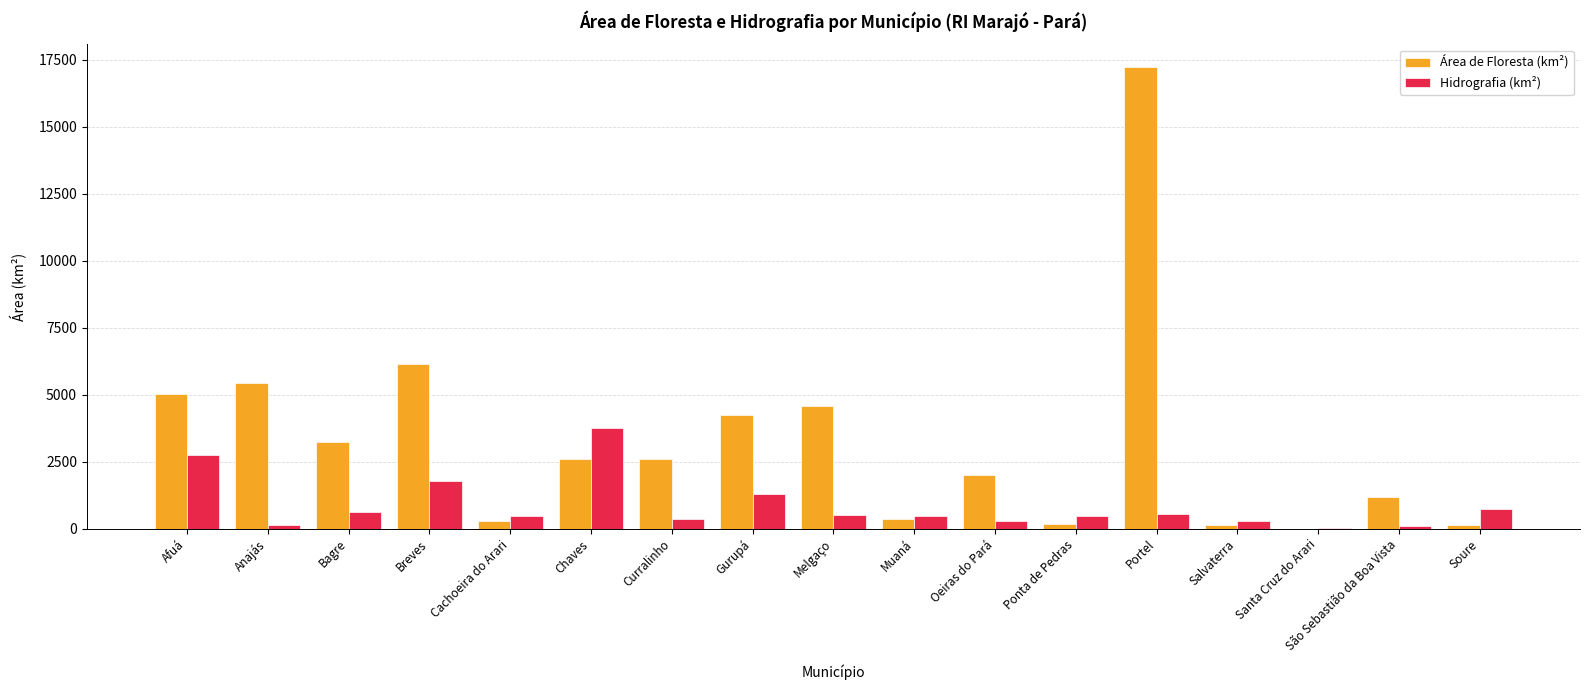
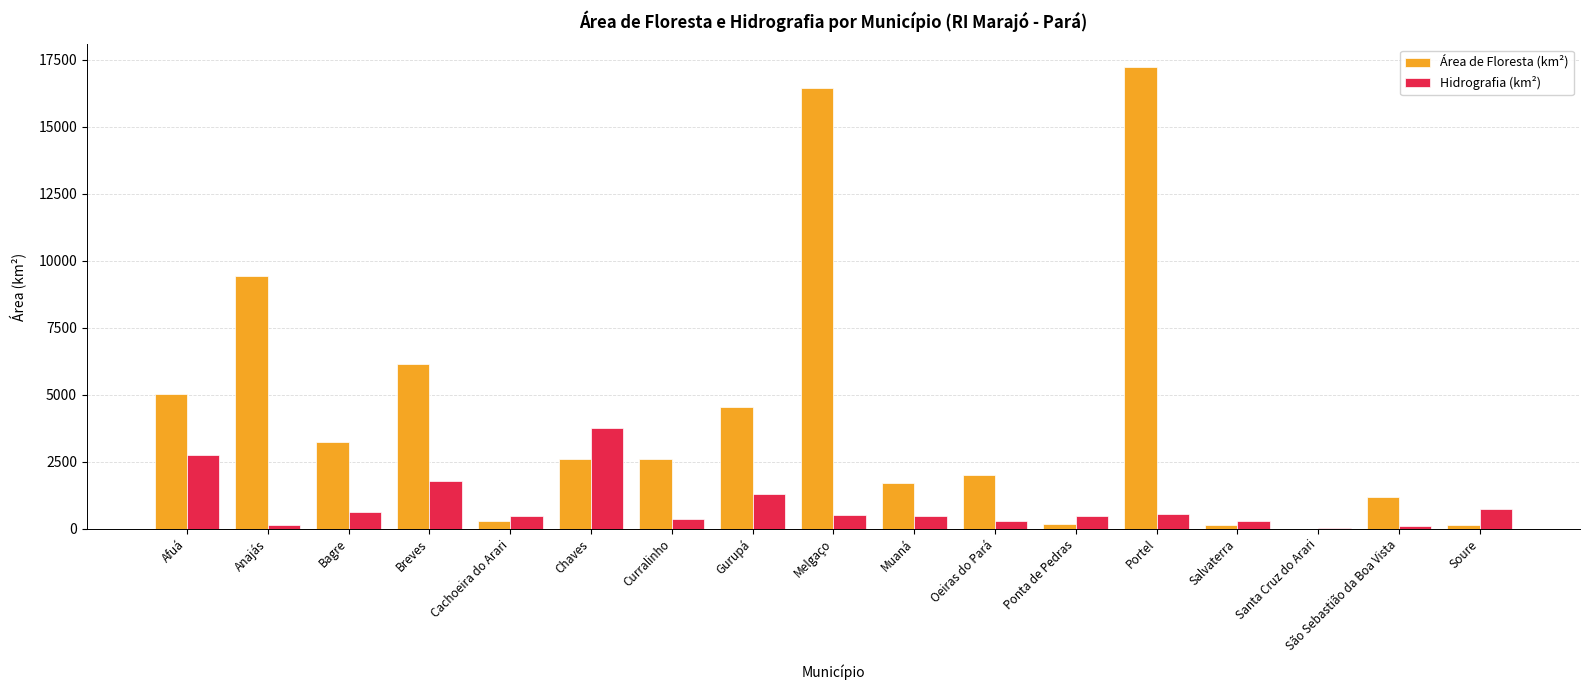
  {
    "Área de Floresta (km²)": {
      "Afuá": 5000,
-     "Anajás": 5400,
+     "Anajás": 9400,
      "Bagre": 3200,
      "Breves": 6200,
      "Cachoeira do Arari": 300,
      "Chaves": 2600,
      "Curralinho": 2600,
-     "Gurupá": 4200,
-     "Melgaço": 4600,
-     "Muaná": 300,
+     "Gurupá": 4500,
+     "Melgaço": 16500,
+     "Muaná": 1700,
      "Oeiras do Pará": 2000,
      "Ponta de Pedras": 200,
      "Portel": 17200,
      "Salvaterra": 100,
      "São Sebastião da Boa Vista": 1200,
      "Soure": 100
    },
    "Hidrografia (km²)": {
      "Afuá": 2700,
      "Anajás": 100,
      "Bagre": 600,
      "Breves": 1800,
      "Cachoeira do Arari": 500,
      "Chaves": 3800,
      "Curralinho": 400,
      "Gurupá": 1300,
      "Melgaço": 500,
      "Muaná": 500,
      "Oeiras do Pará": 300,
      "Ponta de Pedras": 500,
      "Portel": 500,
      "Salvaterra": 300,
      "São Sebastião da Boa Vista": 100,
      "Soure": 700
    }
  }
